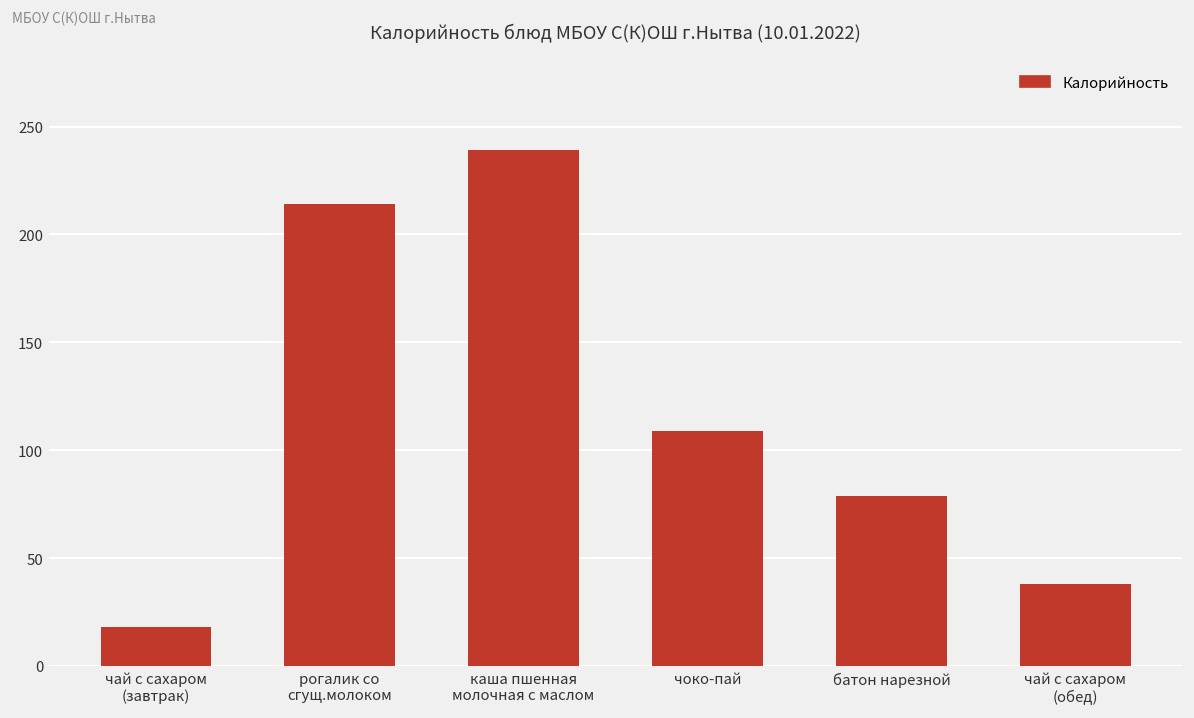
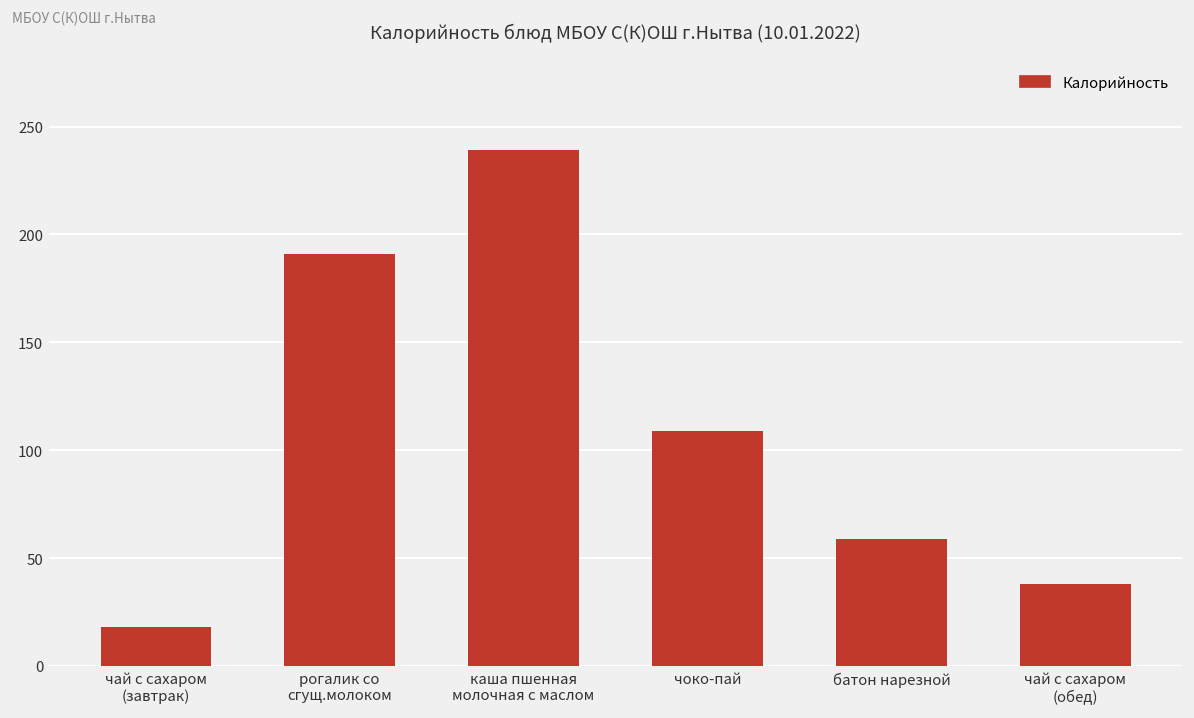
  {
    "чай с сахаром (завтрак)": 18,
-   "рогалик со сгущ.молоком": 214,
+   "рогалик со сгущ.молоком": 191,
    "каша пшенная молочная с маслом": 239,
    "чоко-пай": 109,
-   "батон нарезной": 79,
+   "батон нарезной": 59,
    "чай с сахаром (обед)": 38
  }
